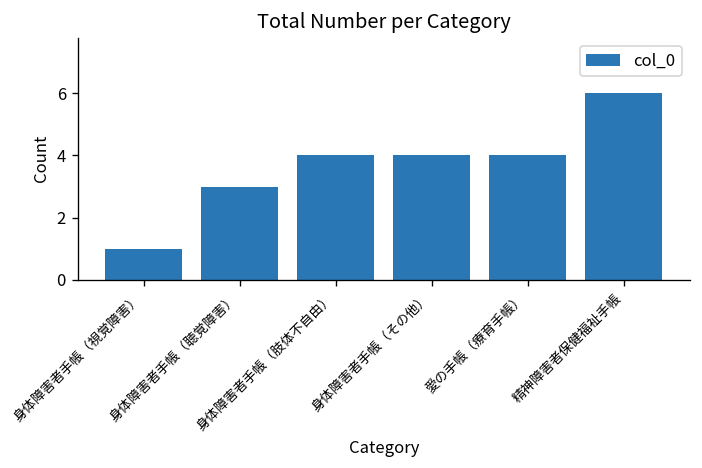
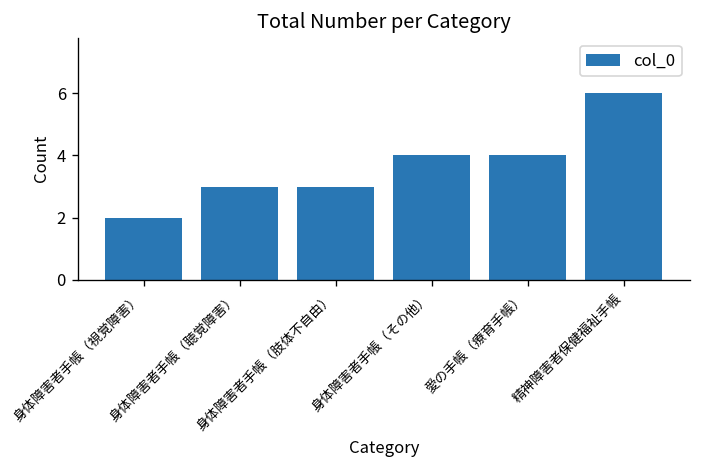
  {
-   "身体障害者手帳（視覚障害）": 1,
+   "身体障害者手帳（視覚障害）": 2,
    "身体障害者手帳（聴覚障害）": 3,
-   "身体障害者手帳（肢体不自由）": 4,
+   "身体障害者手帳（肢体不自由）": 3,
    "身体障害者手帳（その他）": 4,
    "愛の手帳（療育手帳）": 4,
    "精神障害者保健福祉手帳": 6
  }
